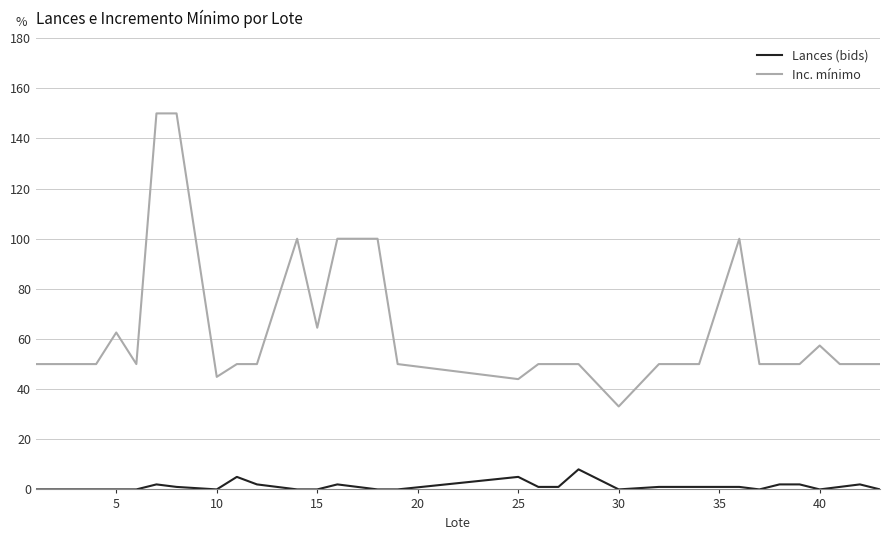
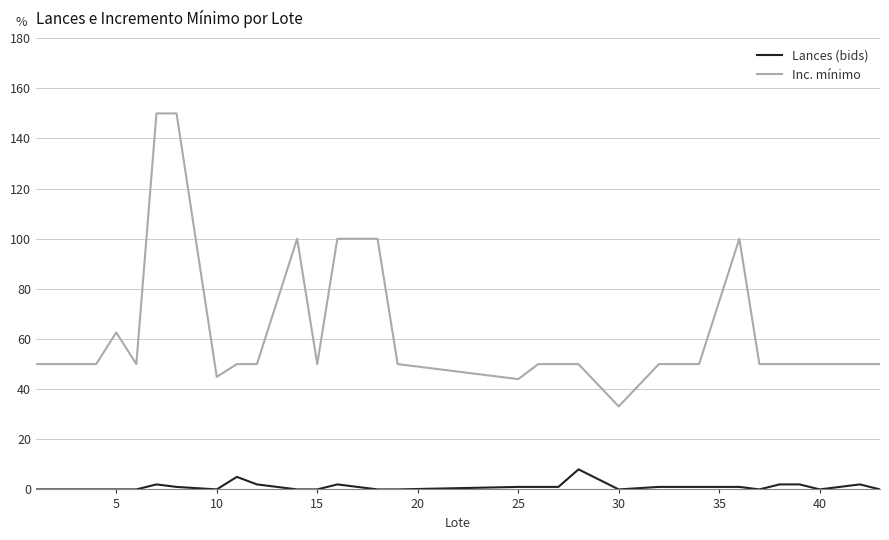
  {
    "Lances (bids)": {
      "5": 0,
      "10": 0,
      "15": 0,
-     "25": 5,
+     "25": 1,
      "30": 0,
      "40": 0
    },
    "Inc. mínimo": {
      "5": 63,
      "10": 45,
-     "15": 65,
+     "15": 50,
      "25": 44,
      "30": 33,
-     "40": 57
+     "40": 50
    }
  }
